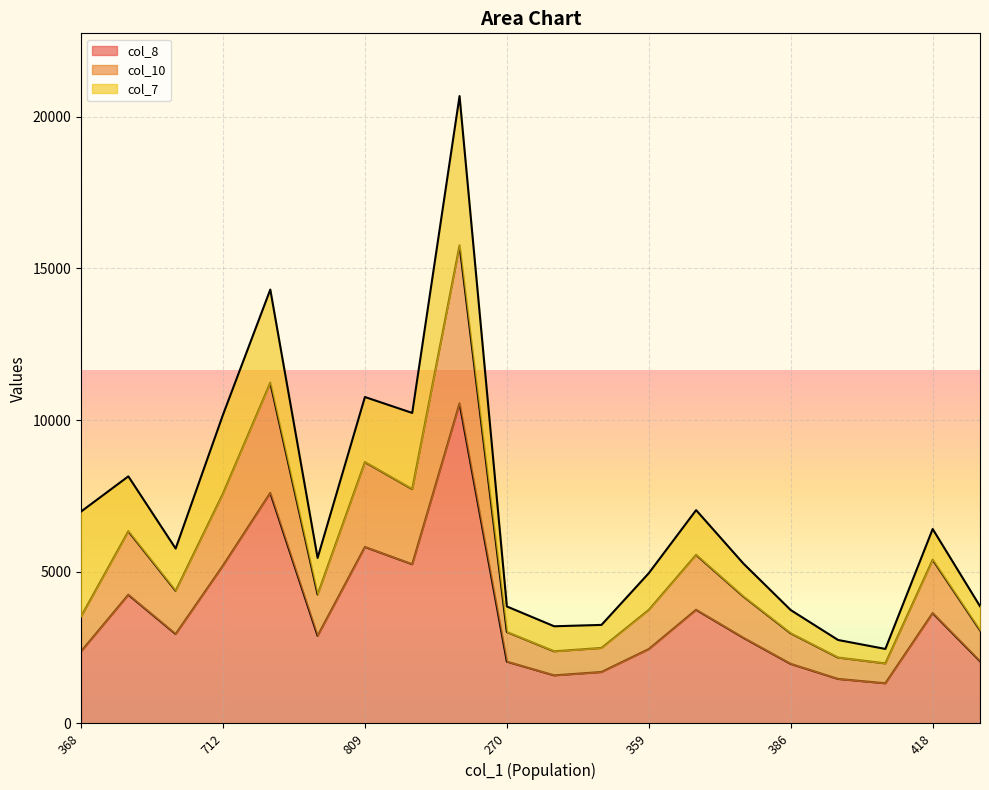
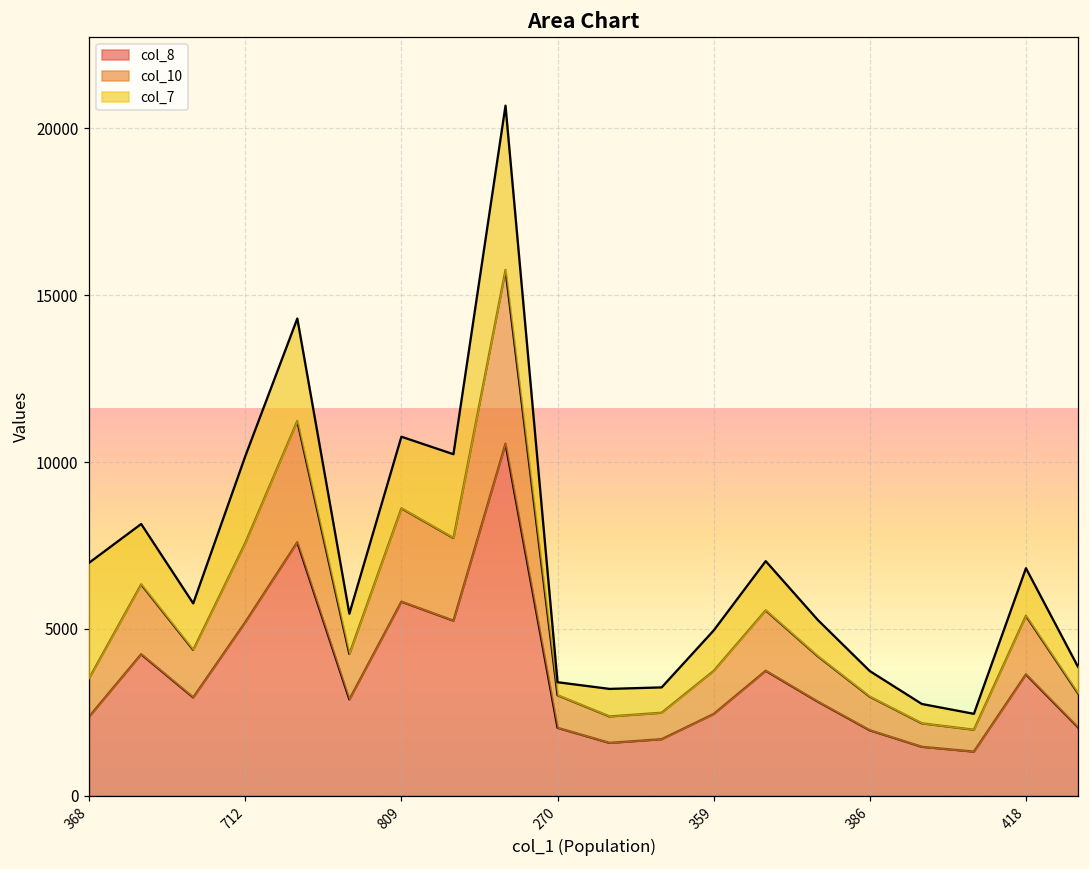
  {
    "col_7": {
      "368": 3500,
      "712": 2600,
      "809": 2100,
-     "270": 800,
+     "270": 400,
      "359": 1200,
      "386": 800,
-     "418": 1000
+     "418": 1400
    }
  }
